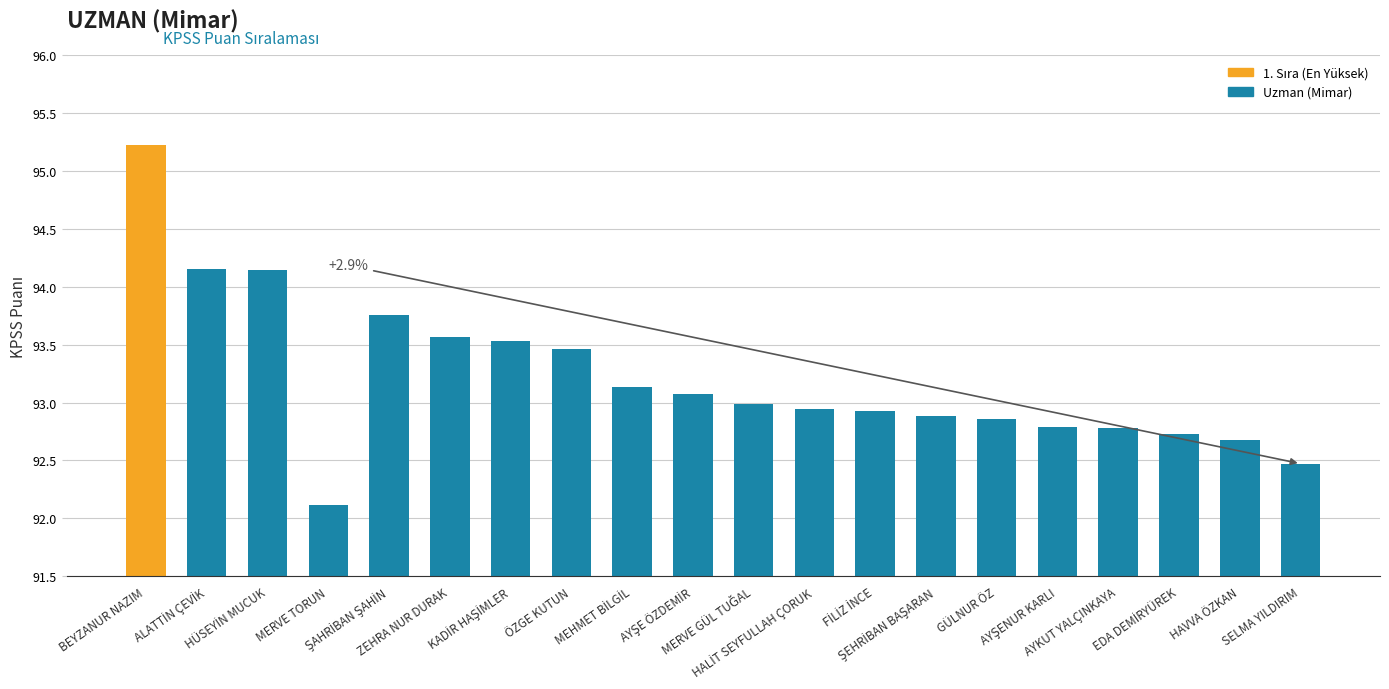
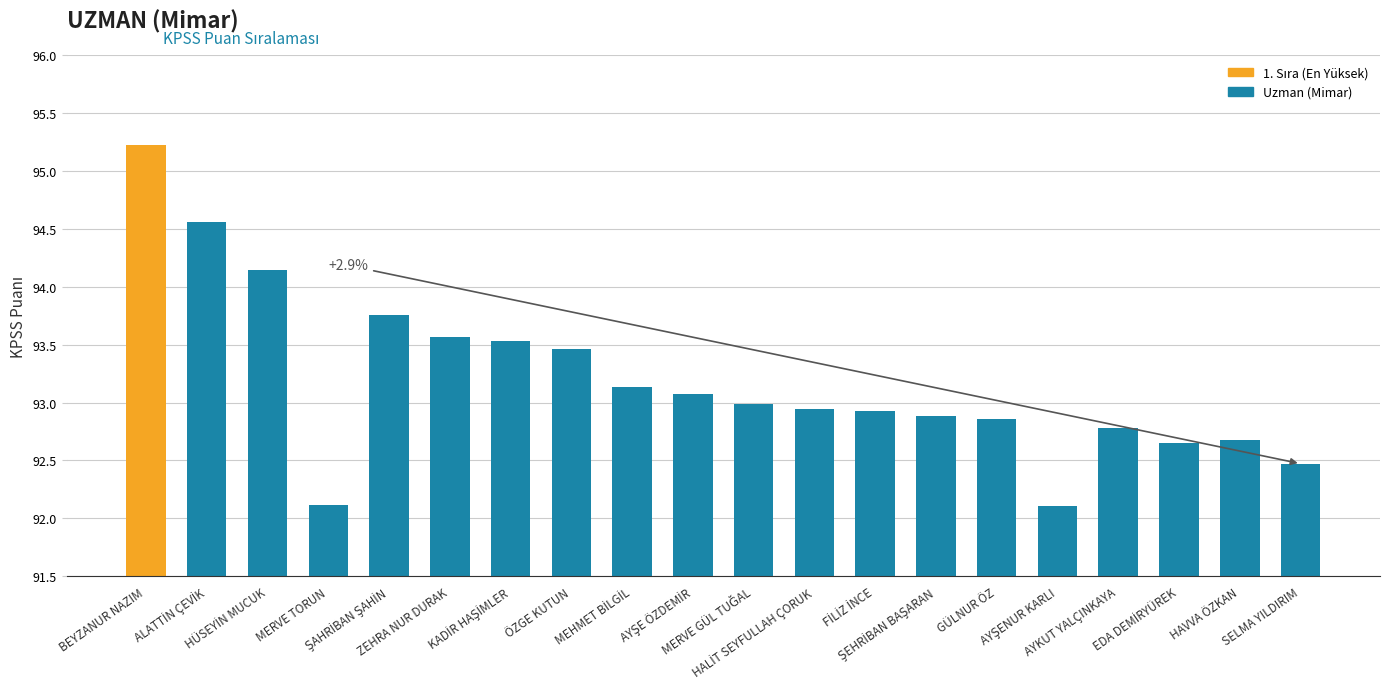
  {
    "BEYZANUR NAZIM": 95.23,
-   "ALATTİN ÇEVİK": 94.15,
+   "ALATTİN ÇEVİK": 94.56,
    "HÜSEYİN MUCUK": 94.14,
    "MERVE TORUN": 92.12,
-   "AYŞENUR KARLI": 92.79,
-   "EDA DEMİRYÜREK": 92.73,
+   "AYŞENUR KARLI": 92.11,
+   "EDA DEMİRYÜREK": 92.65,
    "SELMA YILDIRIM": 92.47
  }
